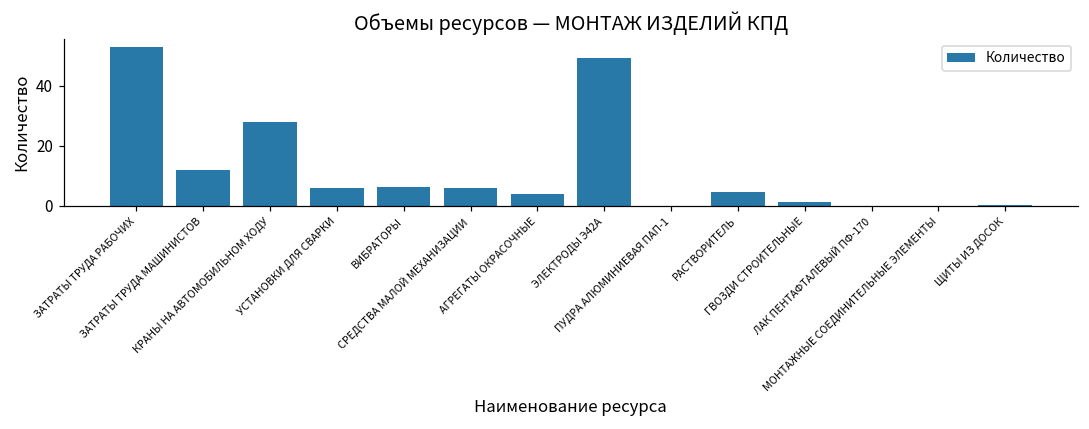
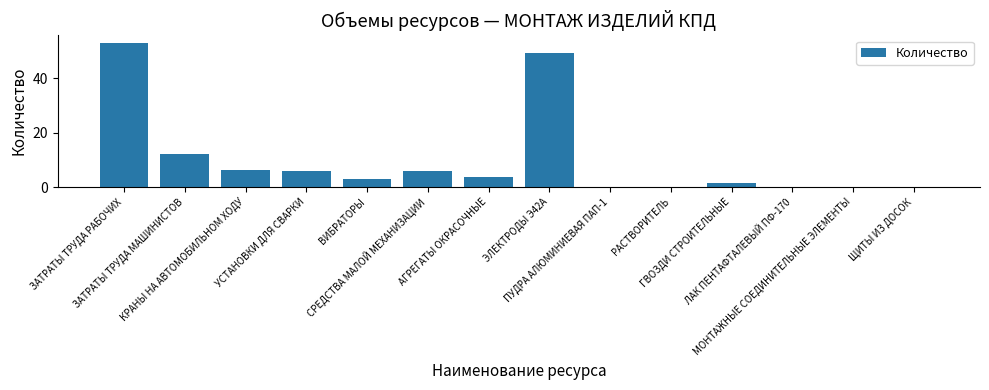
  {
    "ЗАТРАТЫ ТРУДА РАБОЧИХ": 53,
    "ЗАТРАТЫ ТРУДА МАШИНИСТОВ": 12,
-   "КРАНЫ НА АВТОМОБИЛЬНОМ ХОДУ": 28,
+   "КРАНЫ НА АВТОМОБИЛЬНОМ ХОДУ": 6,
    "УСТАНОВКИ ДЛЯ СВАРКИ": 6,
-   "ВИБРАТОРЫ": 6,
+   "ВИБРАТОРЫ": 3,
    "СРЕДСТВА МАЛОЙ МЕХАНИЗАЦИИ": 6,
    "АГРЕГАТЫ ОКРАСОЧНЫЕ": 4,
    "ЭЛЕКТРОДЫ Э42А": 49,
-   "РАСТВОРИТЕЛЬ": 4,
+   "РАСТВОРИТЕЛЬ": 0,
    "ГВОЗДИ СТРОИТЕЛЬНЫЕ": 1
  }
